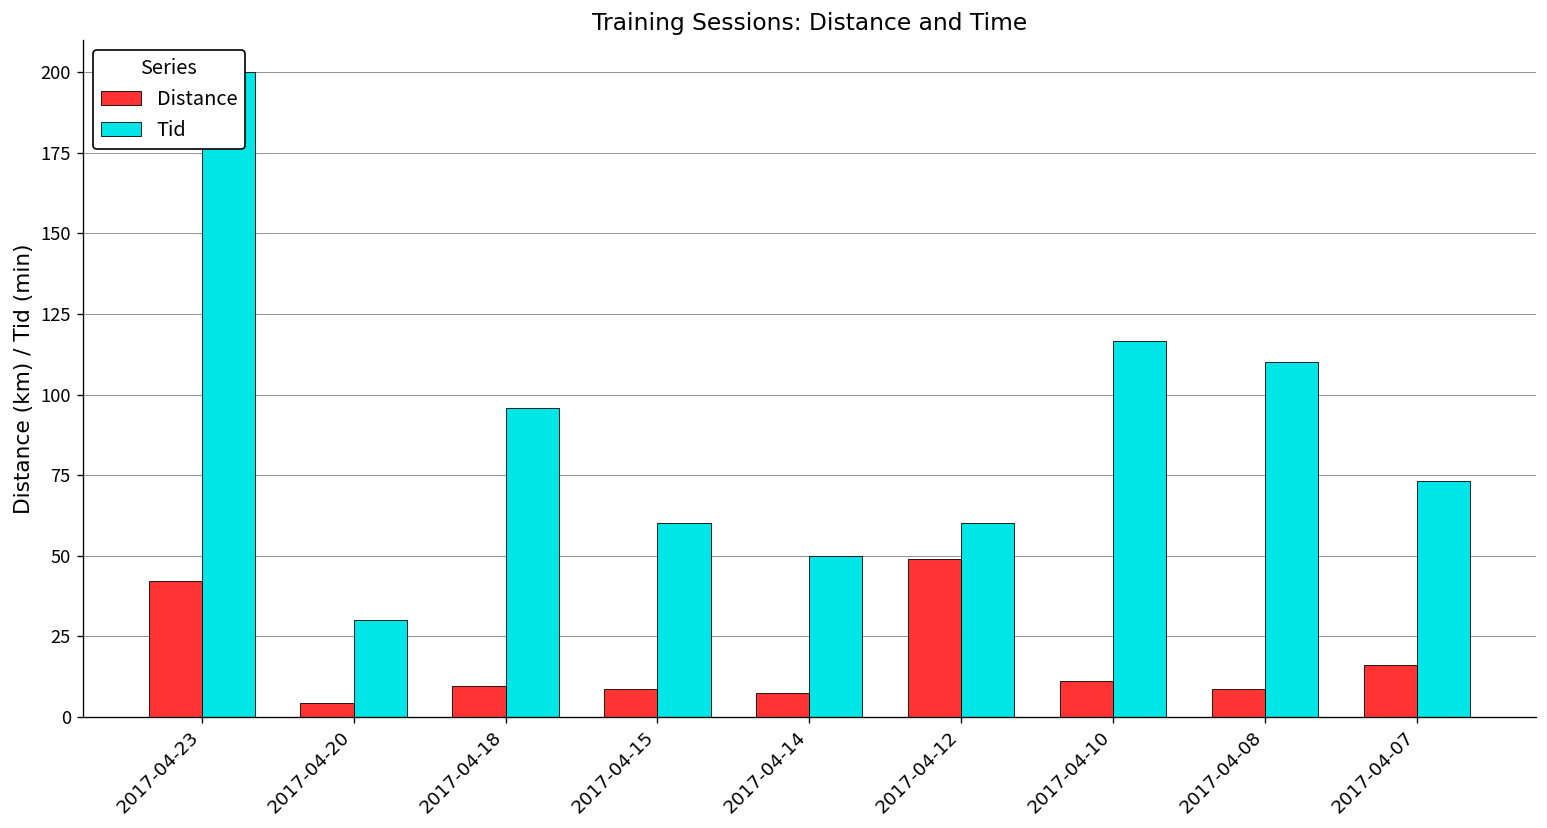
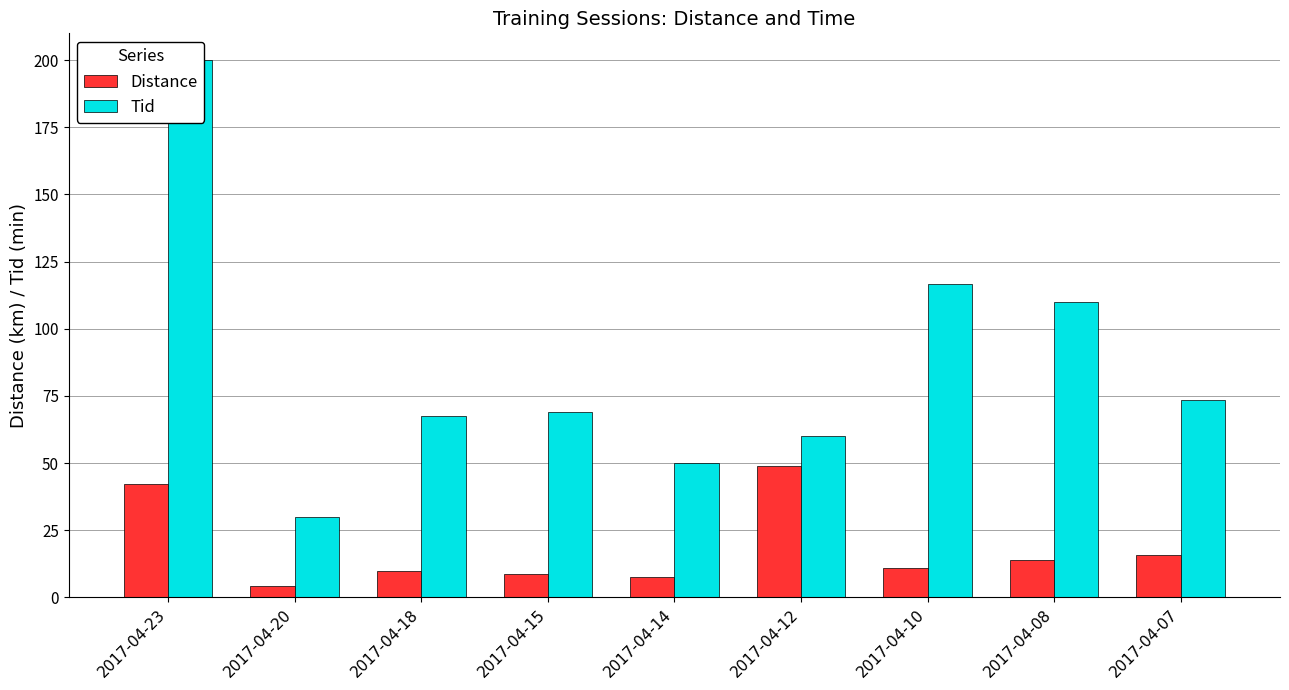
  {
    "Distance": {
      "2017-04-23": 42,
      "2017-04-20": 4,
      "2017-04-18": 10,
      "2017-04-15": 9,
      "2017-04-14": 8,
      "2017-04-12": 49,
      "2017-04-10": 11,
-     "2017-04-08": 9,
+     "2017-04-08": 14,
      "2017-04-07": 16
    },
    "Tid": {
      "2017-04-20": 30,
-     "2017-04-18": 96,
-     "2017-04-15": 60,
+     "2017-04-18": 68,
+     "2017-04-15": 69,
      "2017-04-14": 50,
      "2017-04-12": 60,
      "2017-04-10": 117,
      "2017-04-08": 110,
      "2017-04-07": 73
    }
  }
